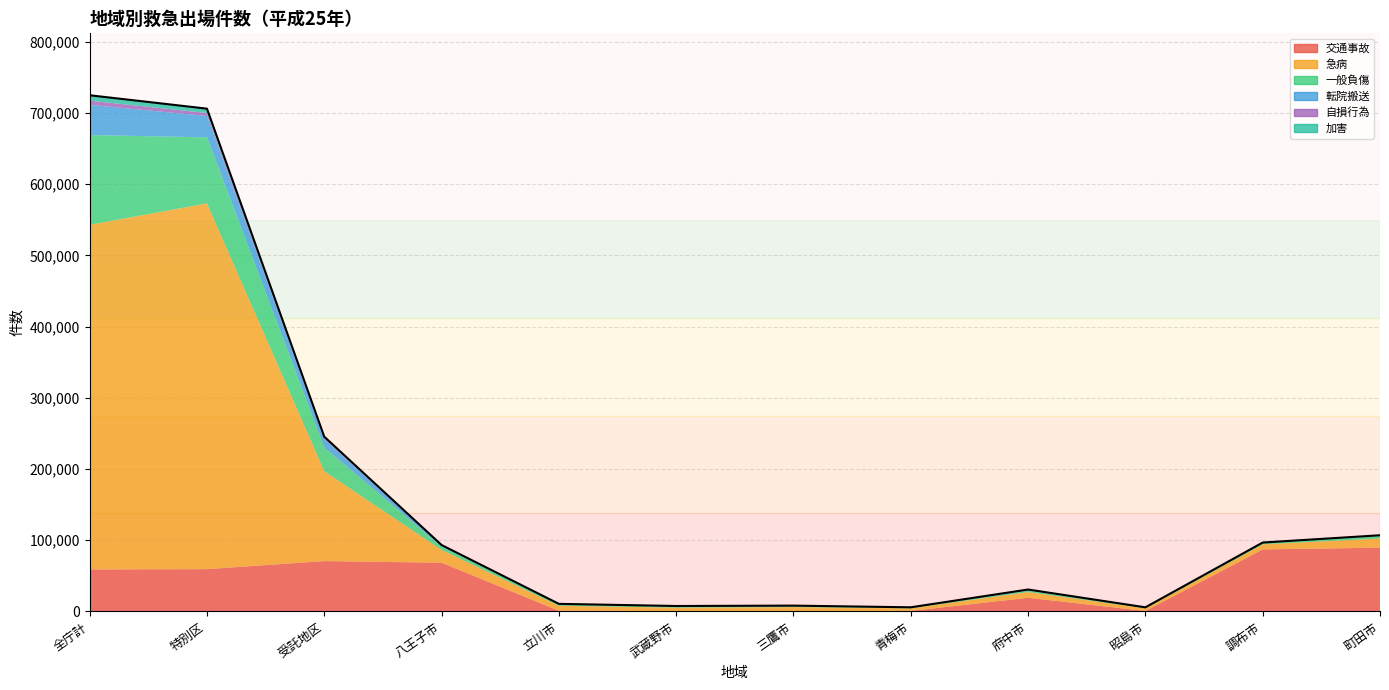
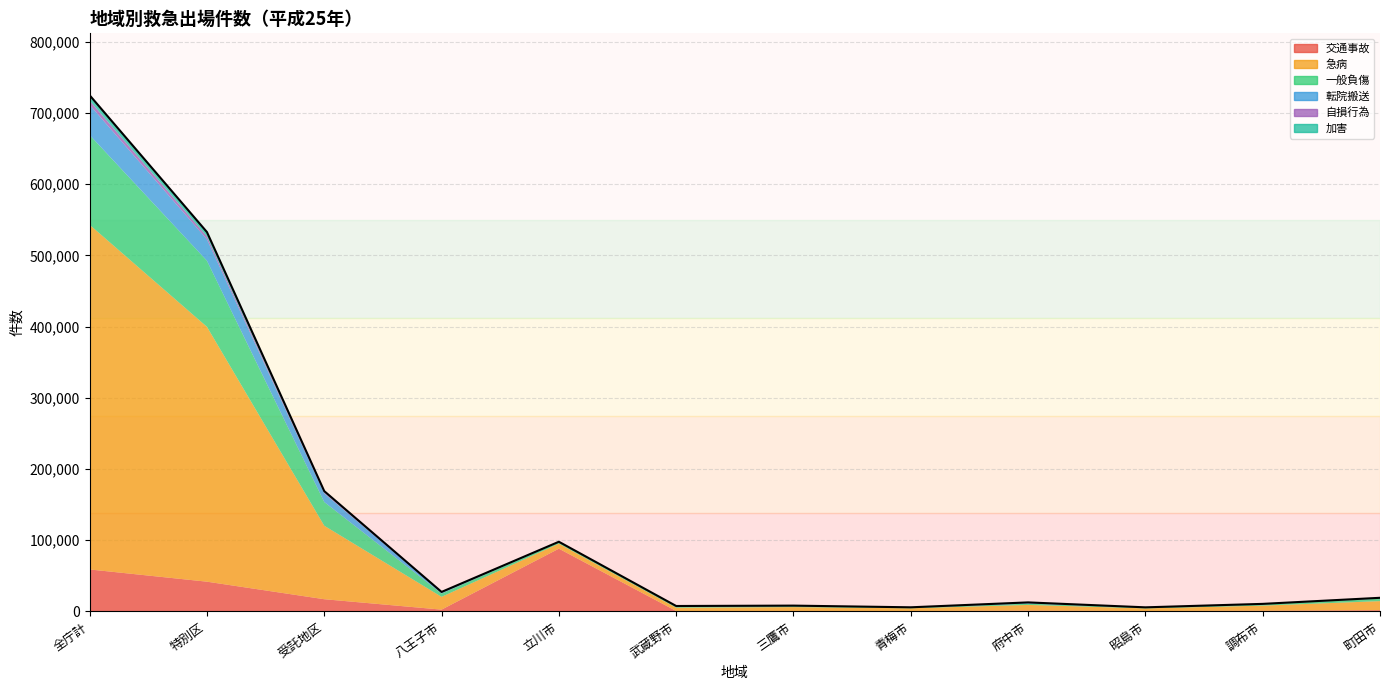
  {
    "交通事故": {
      "全庁計": "60,000",
-     "特別区": "60,000",
-     "受託地区": "70,000",
-     "八王子市": "70,000",
-     "立川市": "0",
-     "府中市": "20,000",
-     "調布市": "90,000",
-     "町田市": "90,000"
+     "特別区": "40,000",
+     "受託地区": "20,000",
+     "八王子市": "0",
+     "立川市": "90,000",
+     "府中市": "0",
+     "調布市": "0",
+     "町田市": "0"
    },
    "急病": {
      "全庁計": "480,000",
-     "特別区": "510,000",
-     "受託地区": "130,000",
+     "特別区": "360,000",
+     "受託地区": "100,000",
      "八王子市": "20,000"
    },
    "転院搬送": {
      "全庁計": "40,000",
      "特別区": "30,000"
    },
    "自損行為": {
      "全庁計": "10,000",
      "特別区": "0"
    }
  }
